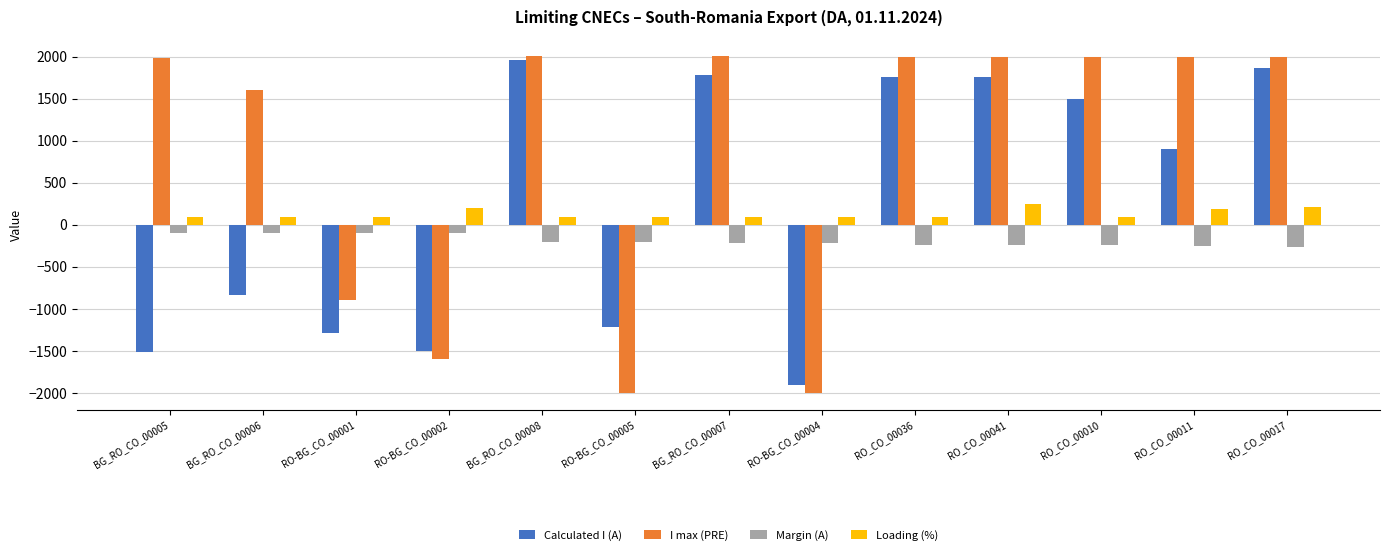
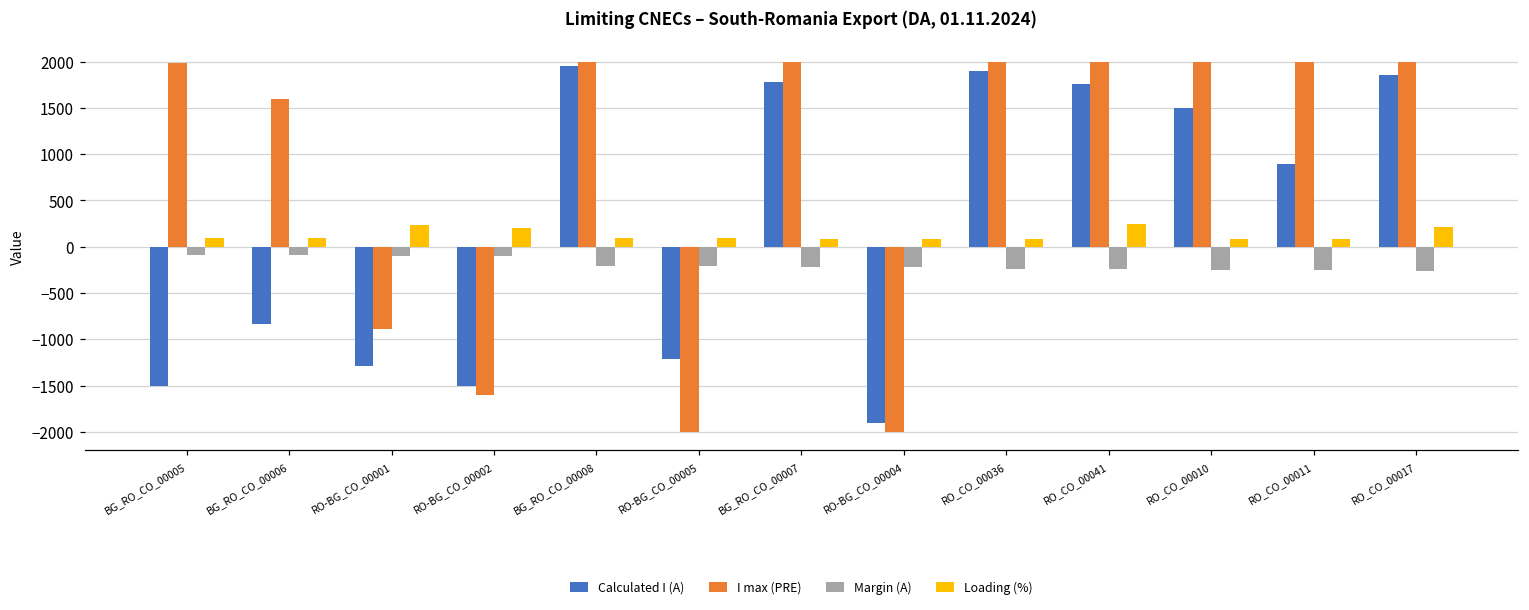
  {
    "Calculated I (A)": {
      "BG_RO_CO_00005": -1500,
      "BG_RO_CO_00006": -800,
      "RO-BG_CO_00001": -1300,
      "RO-BG_CO_00002": -1500,
      "BG_RO_CO_00008": 2000,
      "RO-BG_CO_00005": -1200,
      "BG_RO_CO_00007": 1800,
      "RO-BG_CO_00004": -1900,
-     "RO_CO_00036": 1800,
+     "RO_CO_00036": 1900,
      "RO_CO_00041": 1800,
      "RO_CO_00010": 1500,
      "RO_CO_00011": 900,
      "RO_CO_00017": 1900
    },
    "I max (PRE)": {
      "BG_RO_CO_00005": 2000,
      "BG_RO_CO_00006": 1600,
      "RO-BG_CO_00001": -900,
      "RO-BG_CO_00002": -1600,
      "BG_RO_CO_00008": 2000,
      "RO-BG_CO_00005": -2000,
      "BG_RO_CO_00007": 2000,
      "RO-BG_CO_00004": -2000,
      "RO_CO_00036": 2000,
      "RO_CO_00041": 2000,
      "RO_CO_00010": 2000,
      "RO_CO_00011": 2000,
      "RO_CO_00017": 2000
    },
    "Margin (A)": {
      "BG_RO_CO_00005": -100,
      "BG_RO_CO_00006": -100,
      "RO-BG_CO_00001": -100,
      "RO-BG_CO_00002": -100,
      "BG_RO_CO_00008": -200,
      "RO-BG_CO_00005": -200,
      "BG_RO_CO_00007": -200,
      "RO-BG_CO_00004": -200,
      "RO_CO_00036": -200,
      "RO_CO_00041": -200,
      "RO_CO_00010": -200,
      "RO_CO_00011": -300,
      "RO_CO_00017": -300
    },
    "Loading (%)": {
      "BG_RO_CO_00005": 100,
      "BG_RO_CO_00006": 100,
-     "RO-BG_CO_00001": 100,
+     "RO-BG_CO_00001": 200,
      "RO-BG_CO_00002": 200,
      "BG_RO_CO_00008": 100,
      "RO-BG_CO_00005": 100,
      "BG_RO_CO_00007": 100,
      "RO-BG_CO_00004": 100,
      "RO_CO_00036": 100,
      "RO_CO_00041": 300,
      "RO_CO_00010": 100,
-     "RO_CO_00011": 200,
+     "RO_CO_00011": 100,
      "RO_CO_00017": 200
    }
  }
